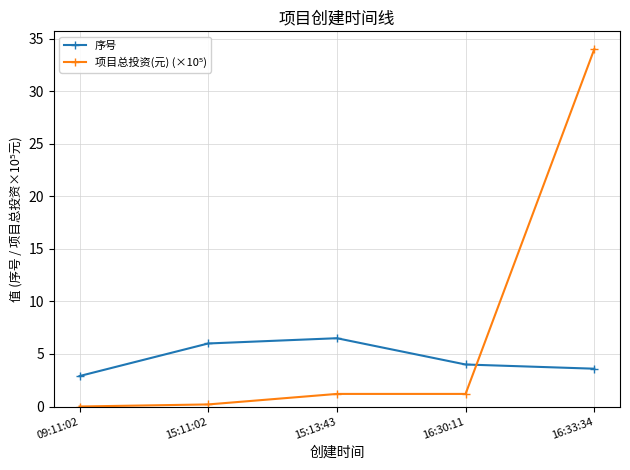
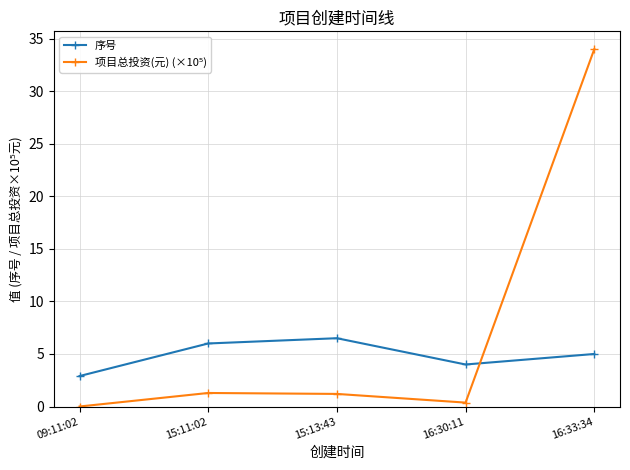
  {
    "序号": {
      "09:11:02": 2.9,
      "15:11:02": 6.0,
      "15:13:43": 6.5,
      "16:30:11": 4.0,
-     "16:33:34": 3.6
+     "16:33:34": 5.0
    },
    "项目总投资(元) (×10⁵)": {
      "09:11:02": 0.0,
-     "15:11:02": 0.2,
+     "15:11:02": 1.3,
      "15:13:43": 1.2,
-     "16:30:11": 1.2,
+     "16:30:11": 0.4,
      "16:33:34": 34.0
    }
  }
